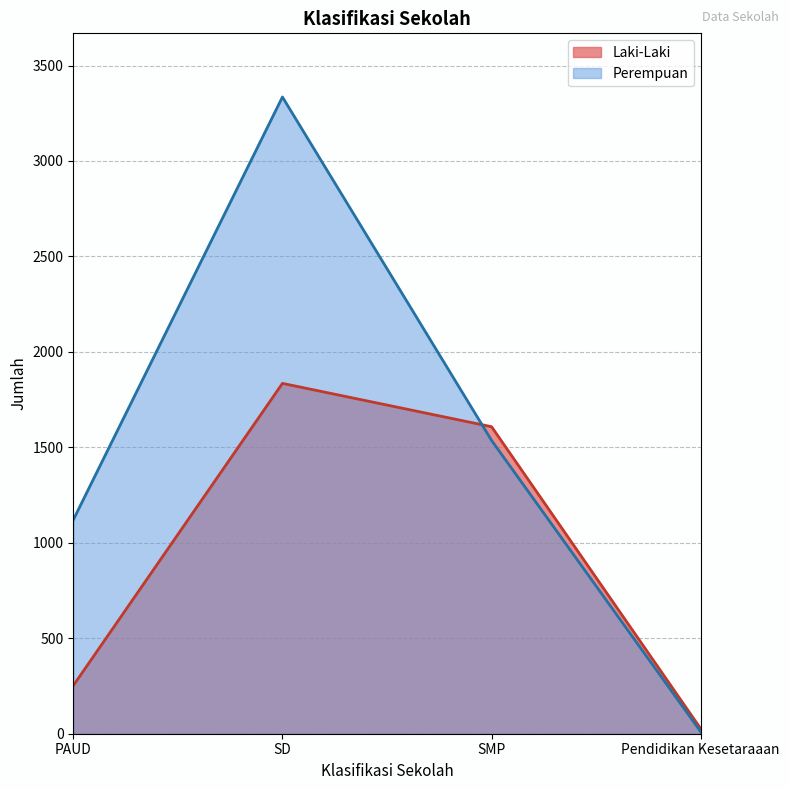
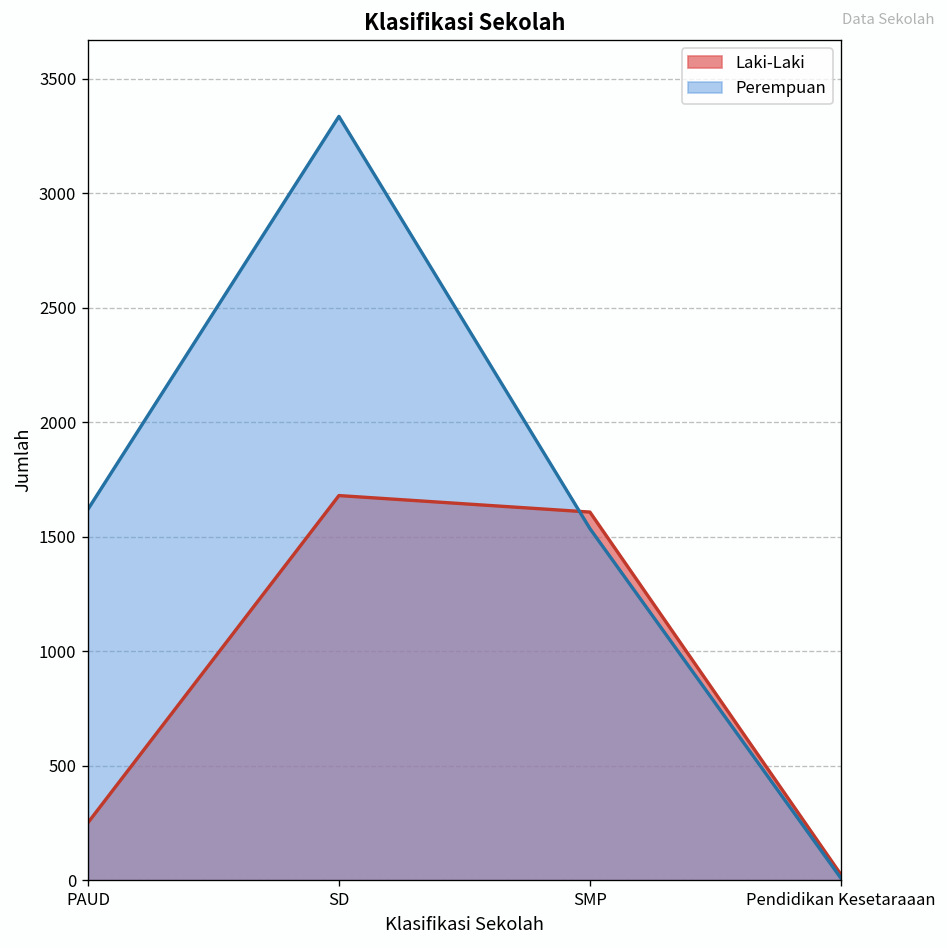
  {
    "Laki-Laki": {
      "PAUD": 250,
-     "SD": 1840,
+     "SD": 1680,
      "SMP": 1610,
      "Pendidikan Kesetaraaan": 30
    },
    "Perempuan": {
-     "PAUD": 1120,
+     "PAUD": 1620,
      "SD": 3340,
      "SMP": 1540,
      "Pendidikan Kesetaraaan": 10
    }
  }
